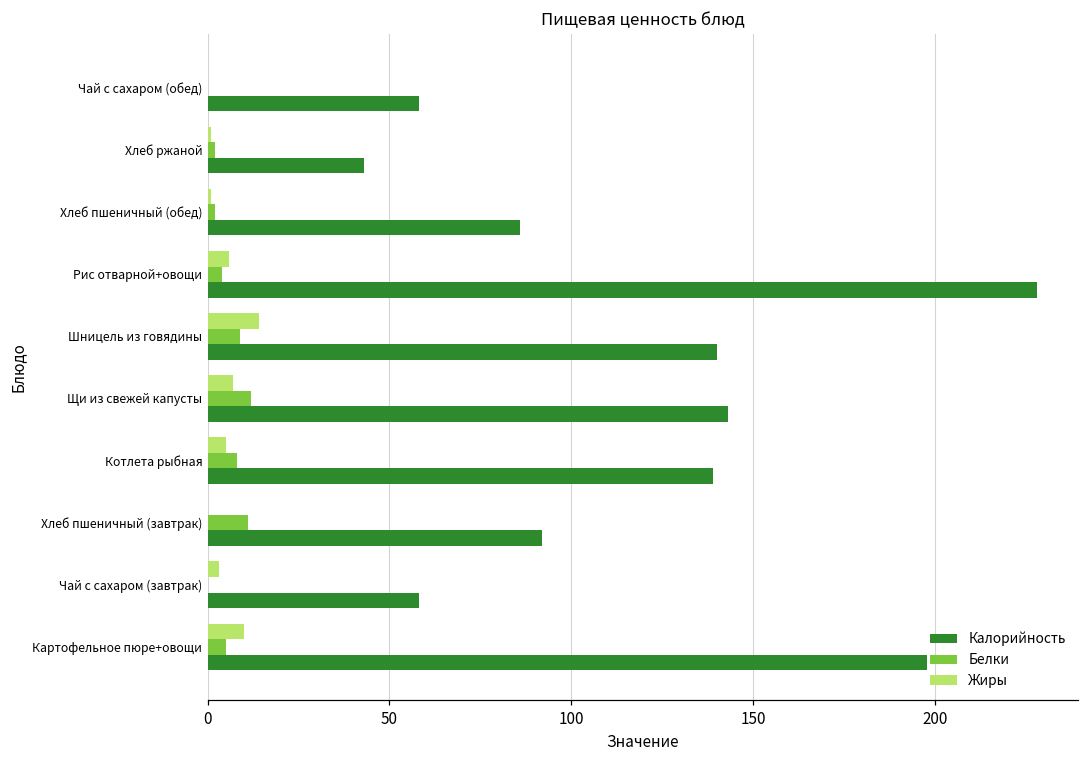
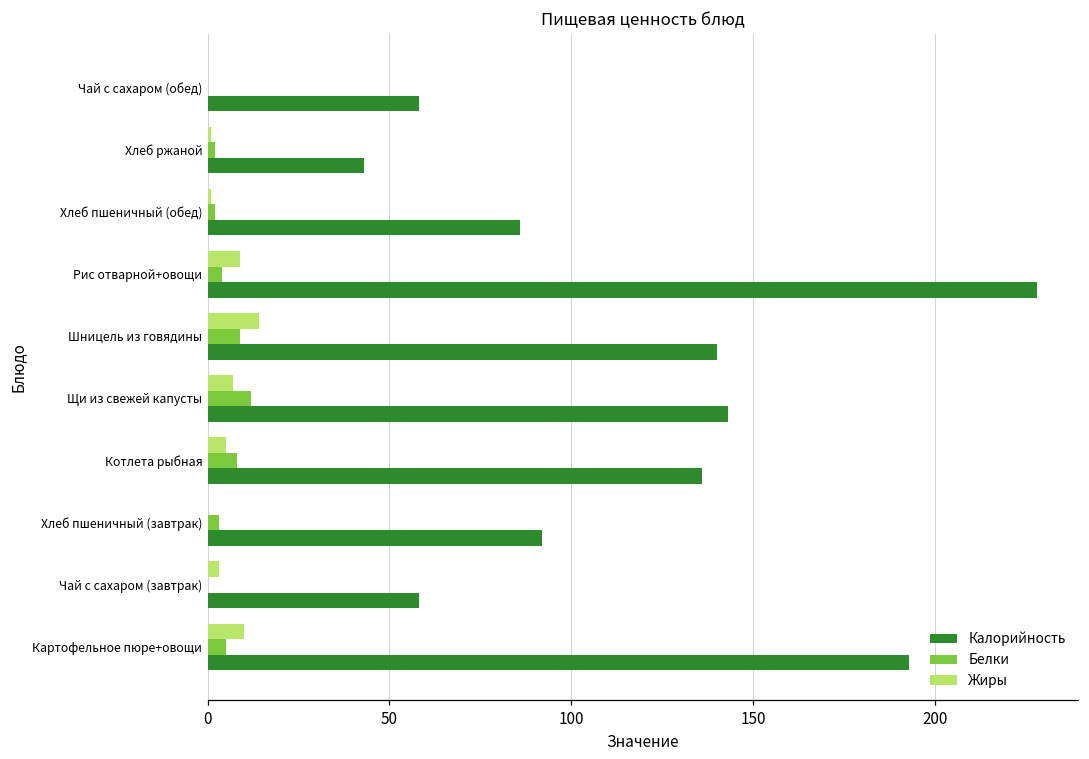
  {
    "Калорийность": {
      "Чай с сахаром (обед)": 58,
      "Хлеб ржаной": 43,
      "Хлеб пшеничный (обед)": 86,
      "Рис отварной+овощи": 228,
      "Шницель из говядины": 140,
      "Щи из свежей капусты": 143,
-     "Котлета рыбная": 139,
+     "Котлета рыбная": 136,
      "Хлеб пшеничный (завтрак)": 92,
      "Чай с сахаром (завтрак)": 58,
-     "Картофельное пюре+овощи": 198
+     "Картофельное пюре+овощи": 193
    },
    "Белки": {
      "Чай с сахаром (обед)": 0,
      "Хлеб ржаной": 2,
      "Хлеб пшеничный (обед)": 2,
      "Рис отварной+овощи": 4,
      "Шницель из говядины": 9,
      "Щи из свежей капусты": 12,
      "Котлета рыбная": 8,
-     "Хлеб пшеничный (завтрак)": 11,
+     "Хлеб пшеничный (завтрак)": 3,
      "Чай с сахаром (завтрак)": 0,
      "Картофельное пюре+овощи": 5
    },
    "Жиры": {
      "Чай с сахаром (обед)": 0,
      "Хлеб ржаной": 1,
      "Хлеб пшеничный (обед)": 1,
-     "Рис отварной+овощи": 6,
+     "Рис отварной+овощи": 9,
      "Шницель из говядины": 14,
      "Щи из свежей капусты": 7,
      "Котлета рыбная": 5,
      "Хлеб пшеничный (завтрак)": 0,
      "Чай с сахаром (завтрак)": 3,
      "Картофельное пюре+овощи": 10
    }
  }
